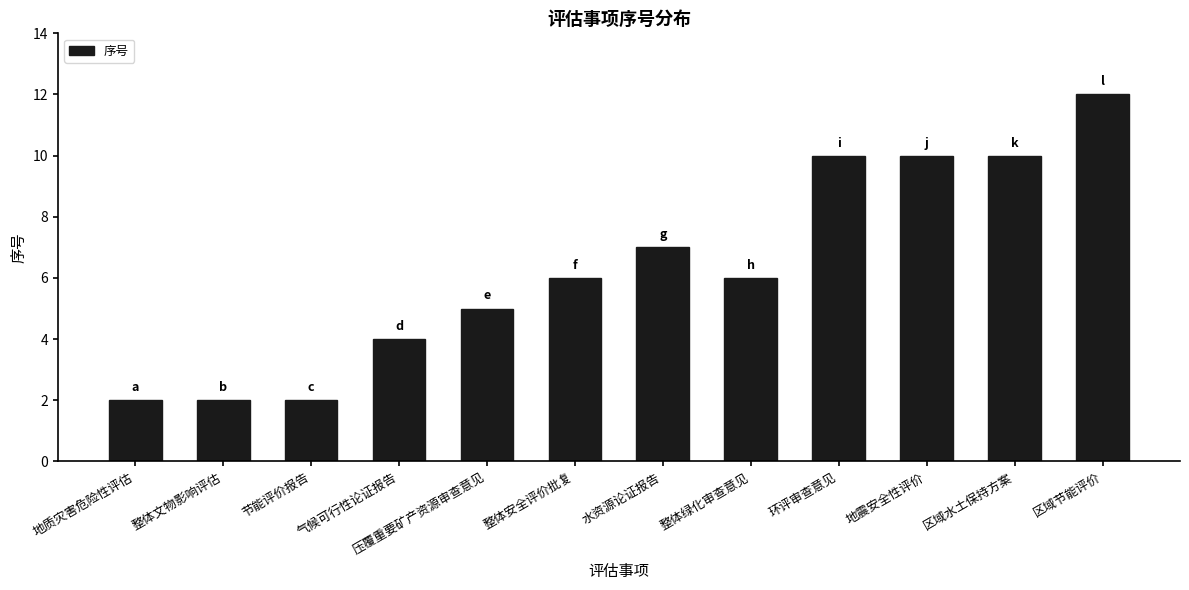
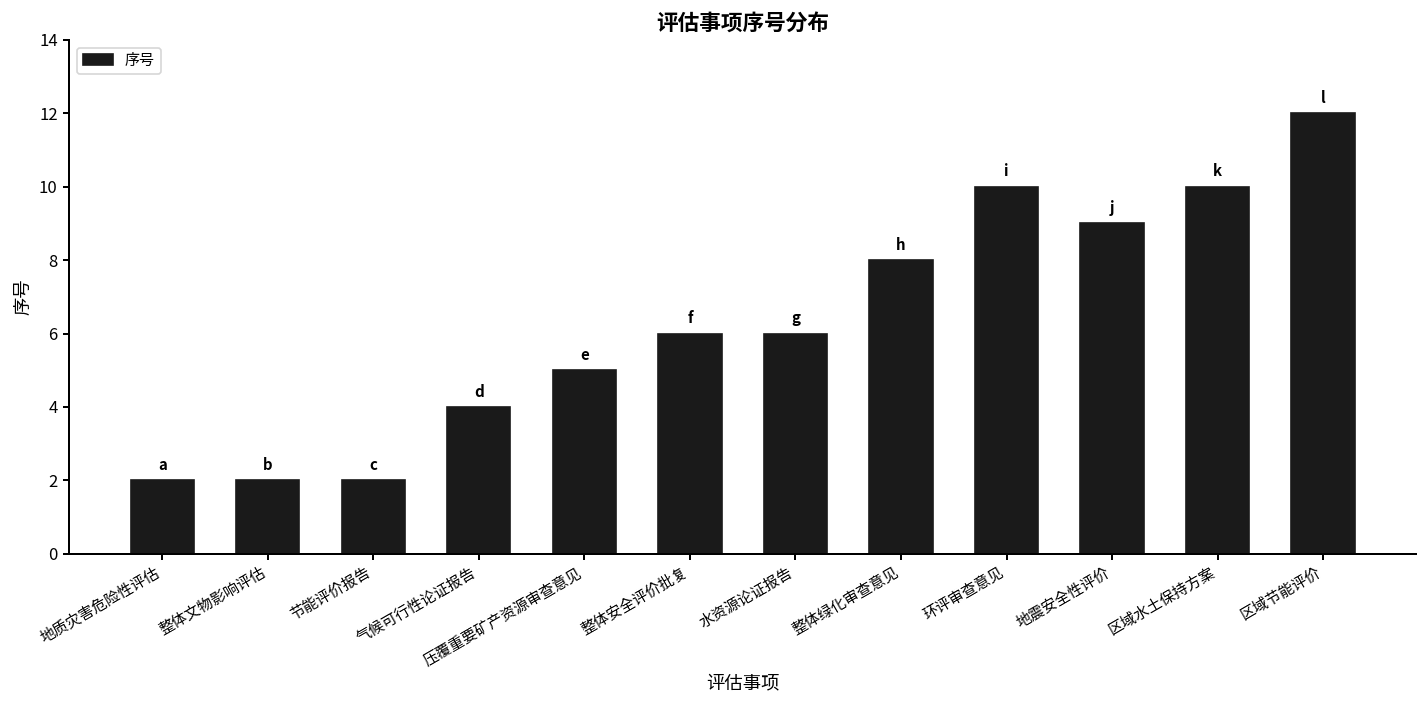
  {
    "地质灾害危险性评估": 2,
    "整体文物影响评估": 2,
    "节能评价报告": 2,
    "气候可行性论证报告": 4,
    "压覆重要矿产资源审查意见": 5,
    "整体安全评价批复": 6,
-   "水资源论证报告": 7,
-   "整体绿化审查意见": 6,
+   "水资源论证报告": 6,
+   "整体绿化审查意见": 8,
    "环评审查意见": 10,
-   "地震安全性评价": 10,
+   "地震安全性评价": 9,
    "区域水土保持方案": 10,
    "区域节能评价": 12
  }
